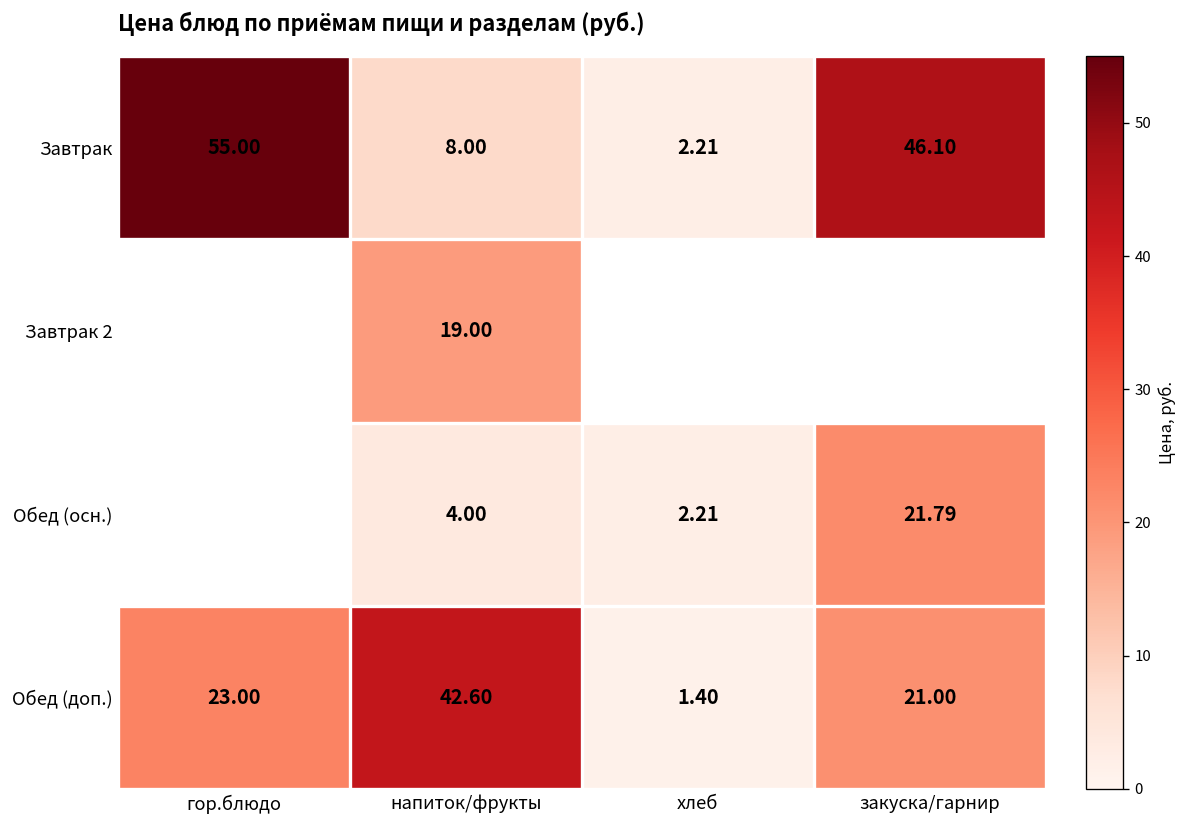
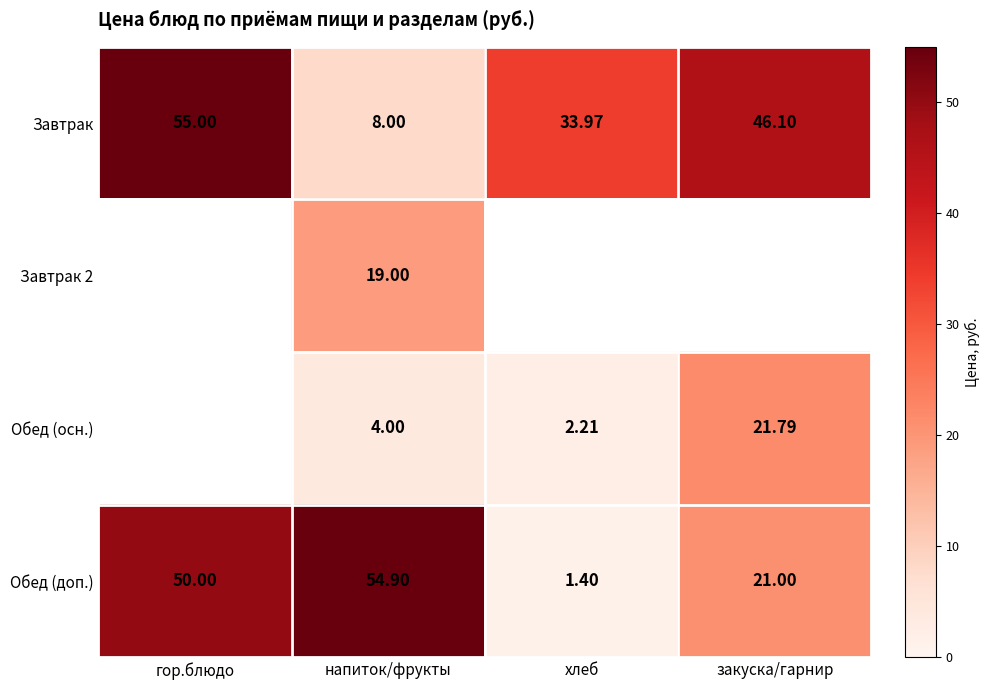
  {
    "Завтрак": {
      "гор.блюдо": 55.00,
      "напиток/фрукты": 8.00,
-     "хлеб": 2.21,
+     "хлеб": 33.97,
      "закуска/гарнир": 46.10
    },
    "Завтрак 2": {
      "напиток/фрукты": 19.00
    },
    "Обед (осн.)": {
      "напиток/фрукты": 4.00,
      "хлеб": 2.21,
      "закуска/гарнир": 21.79
    },
    "Обед (доп.)": {
-     "гор.блюдо": 23.00,
-     "напиток/фрукты": 42.60,
+     "гор.блюдо": 50.00,
+     "напиток/фрукты": 54.90,
      "хлеб": 1.40,
      "закуска/гарнир": 21.00
    }
  }
